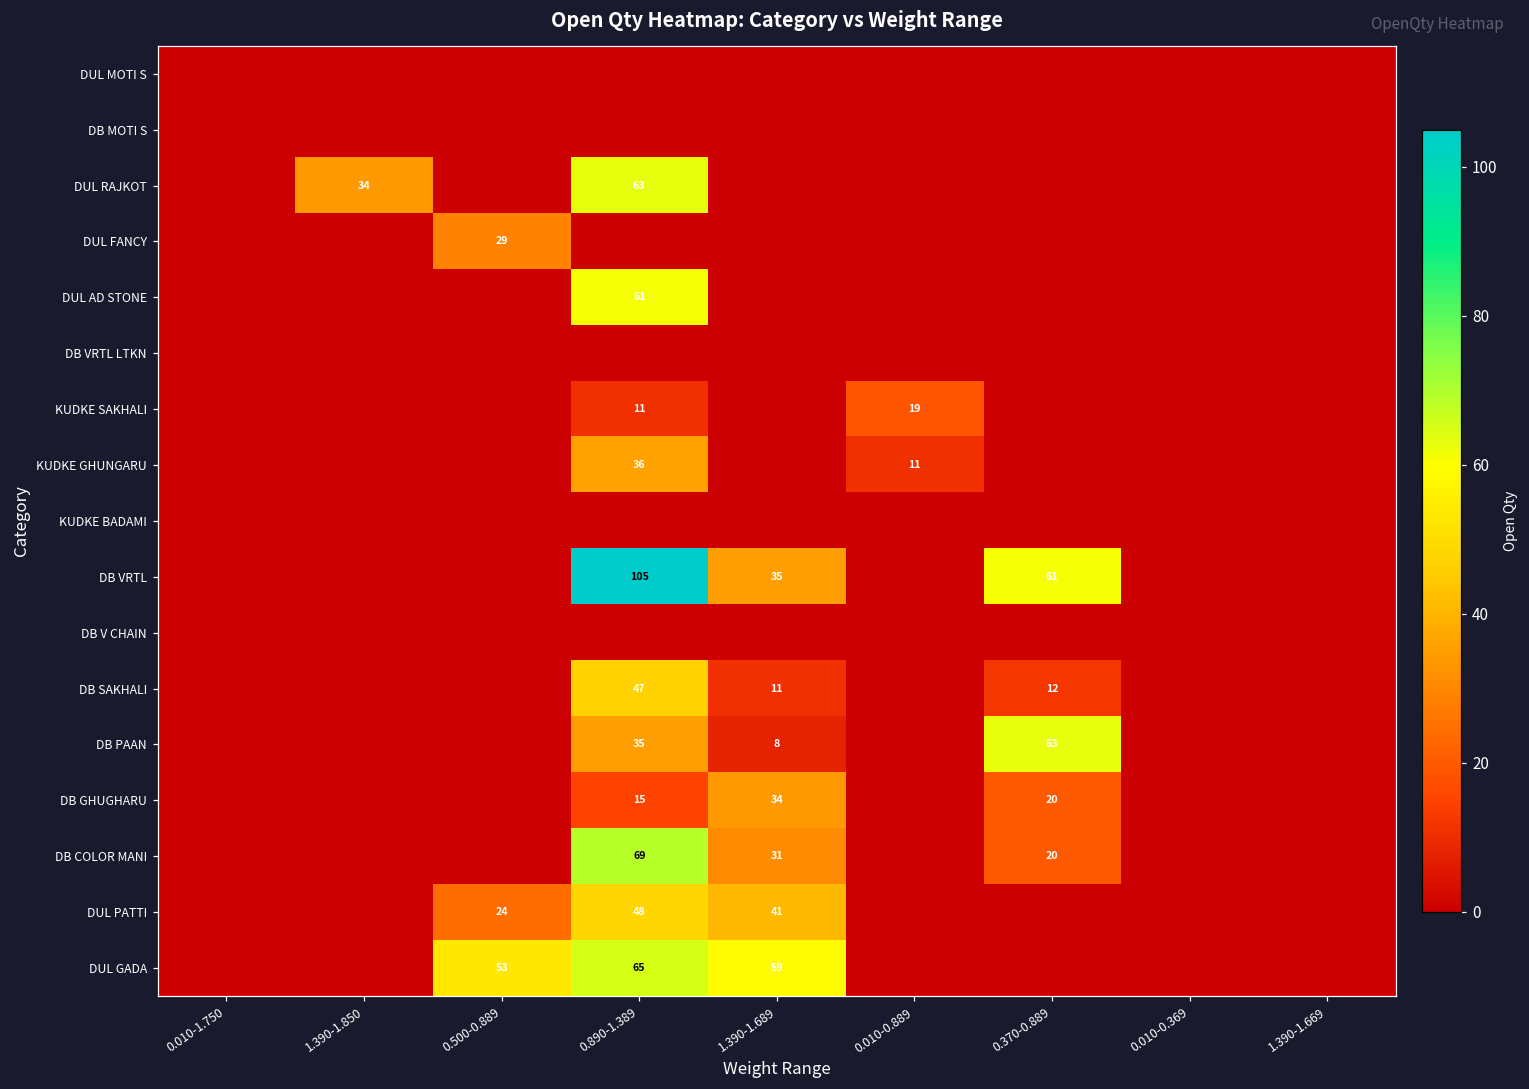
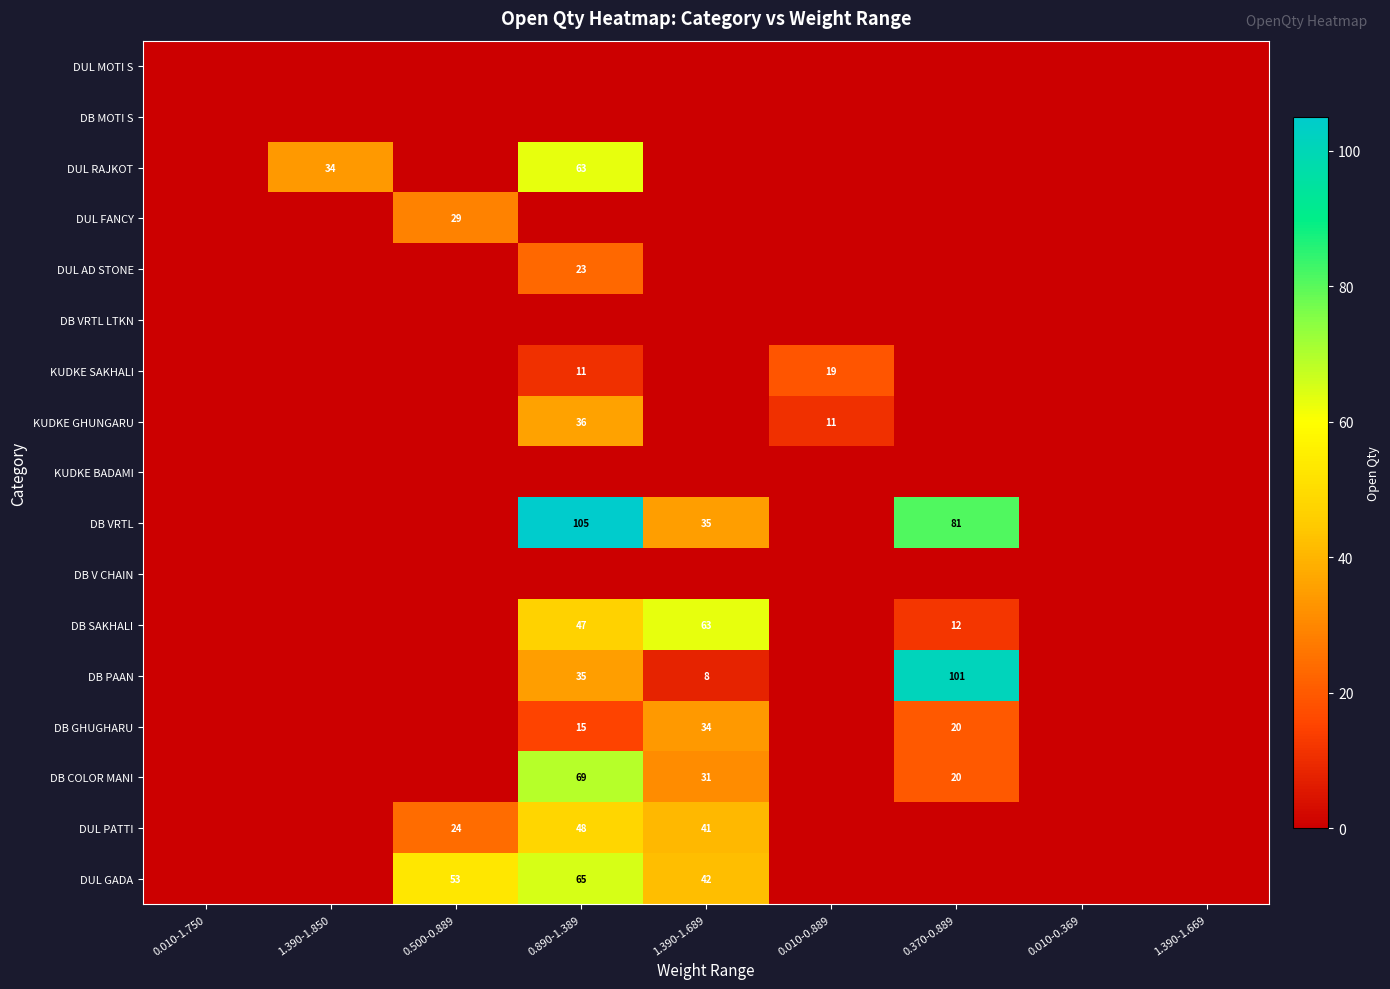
  {
    "DUL RAJKOT": {
      "1.390-1.850": 34,
      "0.890-1.389": 63
    },
    "DUL FANCY": {
      "0.500-0.889": 29
    },
    "DUL AD STONE": {
-     "0.890-1.389": 61
+     "0.890-1.389": 23
    },
    "KUDKE SAKHALI": {
      "0.890-1.389": 11,
      "0.010-0.889": 19
    },
    "KUDKE GHUNGARU": {
      "0.890-1.389": 36,
      "0.010-0.889": 11
    },
    "DB VRTL": {
      "0.890-1.389": 105,
      "1.390-1.689": 35,
-     "0.370-0.889": 61
+     "0.370-0.889": 81
    },
    "DB SAKHALI": {
      "0.890-1.389": 47,
-     "1.390-1.689": 11,
+     "1.390-1.689": 63,
      "0.370-0.889": 12
    },
    "DB PAAN": {
      "0.890-1.389": 35,
      "1.390-1.689": 8,
-     "0.370-0.889": 63
+     "0.370-0.889": 101
    },
    "DB GHUGHARU": {
      "0.890-1.389": 15,
      "1.390-1.689": 34,
      "0.370-0.889": 20
    },
    "DB COLOR MANI": {
      "0.890-1.389": 69,
      "1.390-1.689": 31,
      "0.370-0.889": 20
    },
    "DUL PATTI": {
      "0.500-0.889": 24,
      "0.890-1.389": 48,
      "1.390-1.689": 41
    },
    "DUL GADA": {
      "0.500-0.889": 53,
      "0.890-1.389": 65,
-     "1.390-1.689": 59
+     "1.390-1.689": 42
    }
  }
